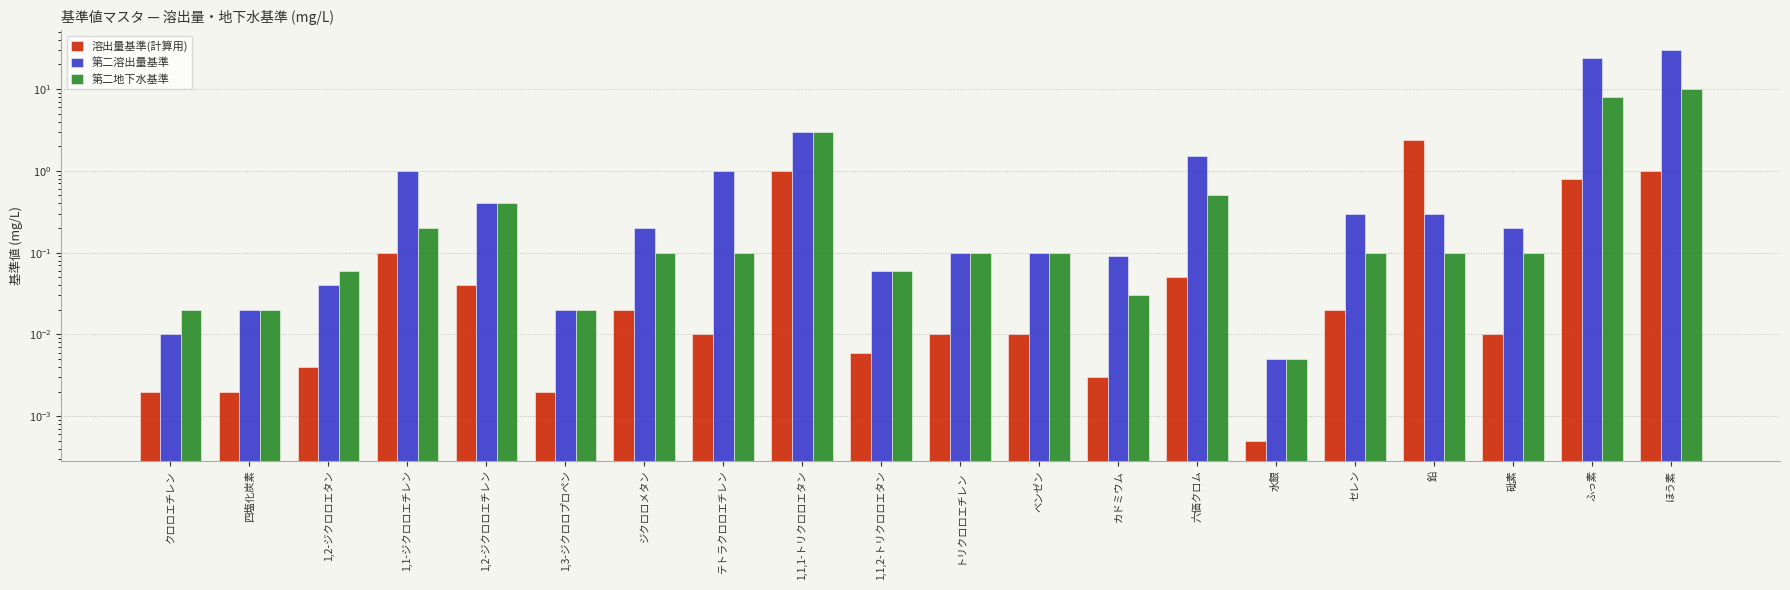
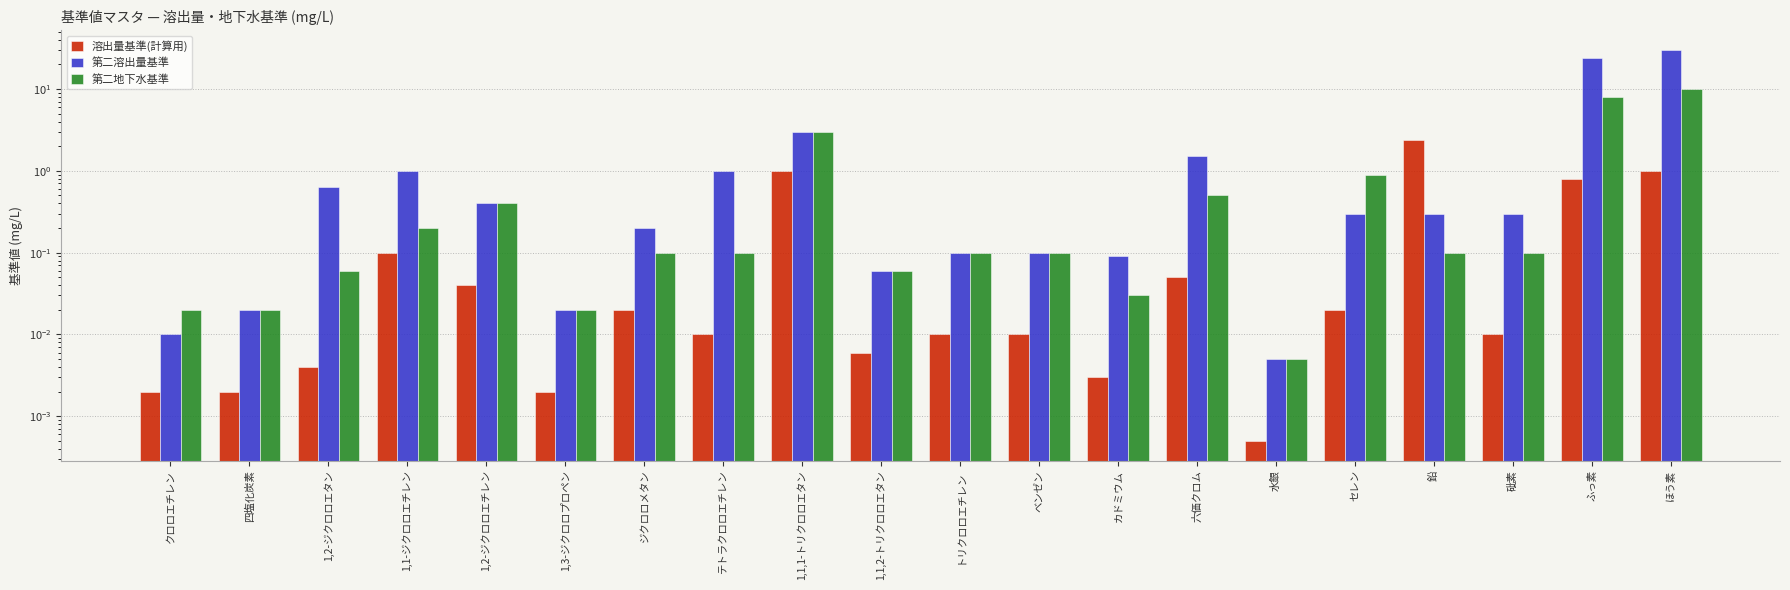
  {
    "溶出量基準(計算用)": {
      "クロロエチレン": 0.0020,
      "四塩化炭素": 0.0020,
      "1,2-ジクロロエタン": 0.004,
      "1,1-ジクロロエチレン": 0.10,
      "1,2-ジクロロエチレン": 0.04,
      "1,3-ジクロロプロペン": 0.0020,
      "ジクロロメタン": 0.02,
      "テトラクロロエチレン": 0.01,
      "1,1,1-トリクロロエタン": 1.0,
      "1,1,2-トリクロロエタン": 0.006,
      "トリクロロエチレン": 0.01,
      "ベンゼン": 0.01,
      "カドミウム": 0.0030,
      "六価クロム": 0.05,
      "水銀": 0.0005,
      "セレン": 0.02,
      "鉛": 2.4,
      "砒素": 0.01,
      "ふっ素": 0.8,
      "ほう素": 1.0
    },
    "第二溶出量基準": {
      "クロロエチレン": 0.01,
      "四塩化炭素": 0.02,
-     "1,2-ジクロロエタン": 0.04,
+     "1,2-ジクロロエタン": 0.6,
      "1,1-ジクロロエチレン": 1.0,
      "1,2-ジクロロエチレン": 0.4,
      "1,3-ジクロロプロペン": 0.02,
      "ジクロロメタン": 0.20,
      "テトラクロロエチレン": 1.0,
      "1,1,1-トリクロロエタン": 3.0,
      "1,1,2-トリクロロエタン": 0.06,
      "トリクロロエチレン": 0.10,
      "ベンゼン": 0.10,
      "カドミウム": 0.09,
      "六価クロム": 1.5,
      "水銀": 0.005,
      "セレン": 0.30,
      "鉛": 0.30,
-     "砒素": 0.2,
+     "砒素": 0.3,
      "ふっ素": 24,
      "ほう素": 30
    },
    "第二地下水基準": {
      "クロロエチレン": 0.020,
      "四塩化炭素": 0.020,
      "1,2-ジクロロエタン": 0.06,
      "1,1-ジクロロエチレン": 0.2,
      "1,2-ジクロロエチレン": 0.4,
      "1,3-ジクロロプロペン": 0.020,
      "ジクロロメタン": 0.1,
      "テトラクロロエチレン": 0.1,
      "1,1,1-トリクロロエタン": 3.0,
      "1,1,2-トリクロロエタン": 0.06,
      "トリクロロエチレン": 0.1,
      "ベンゼン": 0.1,
      "カドミウム": 0.030,
      "六価クロム": 0.5,
      "水銀": 0.005,
-     "セレン": 0.1,
+     "セレン": 0.9,
      "鉛": 0.1,
      "砒素": 0.1,
      "ふっ素": 8,
      "ほう素": 10
    }
  }
